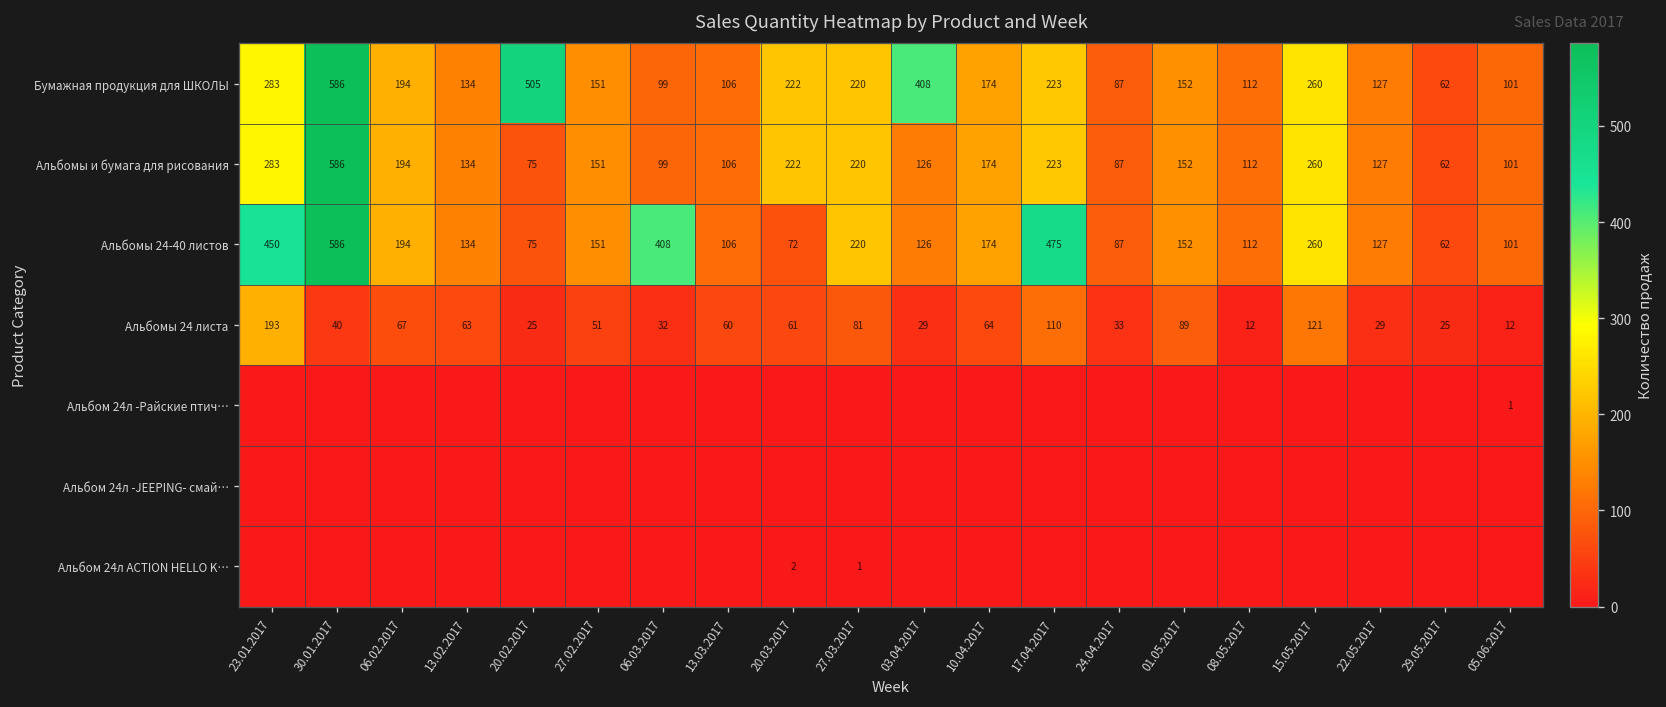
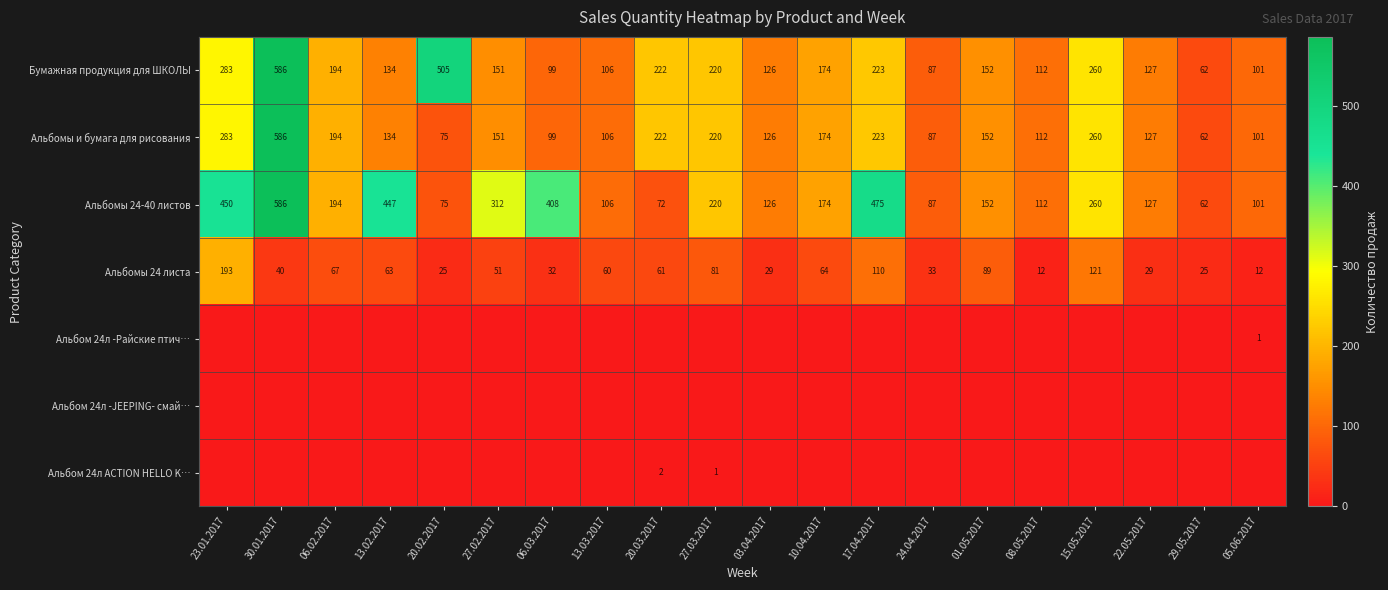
  {
    "Бумажная продукция для ШКОЛЫ": {
      "23.01.2017": 283,
      "30.01.2017": 586,
      "06.02.2017": 194,
      "13.02.2017": 134,
      "20.02.2017": 505,
      "27.02.2017": 151,
      "06.03.2017": 99,
      "13.03.2017": 106,
      "20.03.2017": 222,
      "27.03.2017": 220,
-     "03.04.2017": 408,
+     "03.04.2017": 126,
      "10.04.2017": 174,
      "17.04.2017": 223,
      "24.04.2017": 87,
      "01.05.2017": 152,
      "08.05.2017": 112,
      "15.05.2017": 260,
      "22.05.2017": 127,
      "29.05.2017": 62,
      "05.06.2017": 101
    },
    "Альбомы и бумага для рисования": {
      "23.01.2017": 283,
      "30.01.2017": 586,
      "06.02.2017": 194,
      "13.02.2017": 134,
      "20.02.2017": 75,
      "27.02.2017": 151,
      "06.03.2017": 99,
      "13.03.2017": 106,
      "20.03.2017": 222,
      "27.03.2017": 220,
      "03.04.2017": 126,
      "10.04.2017": 174,
      "17.04.2017": 223,
      "24.04.2017": 87,
      "01.05.2017": 152,
      "08.05.2017": 112,
      "15.05.2017": 260,
      "22.05.2017": 127,
      "29.05.2017": 62,
      "05.06.2017": 101
    },
    "Альбомы 24-40 листов": {
      "23.01.2017": 450,
      "30.01.2017": 586,
      "06.02.2017": 194,
-     "13.02.2017": 134,
+     "13.02.2017": 447,
      "20.02.2017": 75,
-     "27.02.2017": 151,
+     "27.02.2017": 312,
      "06.03.2017": 408,
      "13.03.2017": 106,
      "20.03.2017": 72,
      "27.03.2017": 220,
      "03.04.2017": 126,
      "10.04.2017": 174,
      "17.04.2017": 475,
      "24.04.2017": 87,
      "01.05.2017": 152,
      "08.05.2017": 112,
      "15.05.2017": 260,
      "22.05.2017": 127,
      "29.05.2017": 62,
      "05.06.2017": 101
    },
    "Альбомы 24 листа": {
      "23.01.2017": 193,
      "30.01.2017": 40,
      "06.02.2017": 67,
      "13.02.2017": 63,
      "20.02.2017": 25,
      "27.02.2017": 51,
      "06.03.2017": 32,
      "13.03.2017": 60,
      "20.03.2017": 61,
      "27.03.2017": 81,
      "03.04.2017": 29,
      "10.04.2017": 64,
      "17.04.2017": 110,
      "24.04.2017": 33,
      "01.05.2017": 89,
      "08.05.2017": 12,
      "15.05.2017": 121,
      "22.05.2017": 29,
      "29.05.2017": 25,
      "05.06.2017": 12
    },
    "Альбом 24л -Райские птич…": {
      "05.06.2017": 1
    },
    "Альбом 24л ACTION HELLO K…": {
      "20.03.2017": 2,
      "27.03.2017": 1
    }
  }
